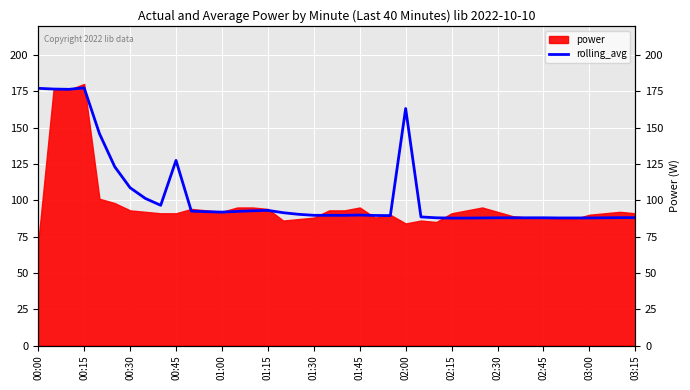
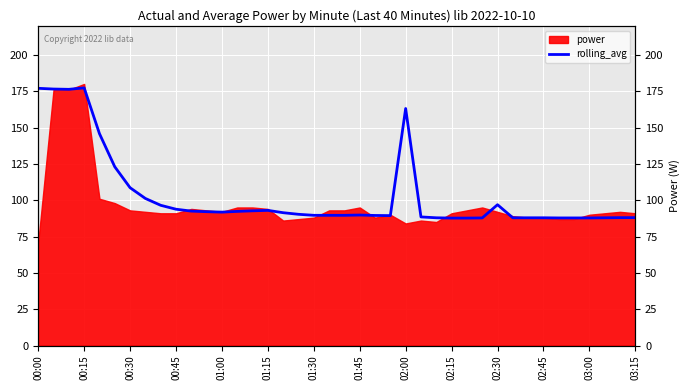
  {
    "rolling_avg": {
      "00:00": 177,
      "00:15": 177,
      "00:30": 109,
-     "00:45": 127,
+     "00:45": 94,
      "01:45": 90,
      "02:00": 163,
      "02:15": 88,
-     "02:30": 88,
+     "02:30": 97,
      "03:00": 88,
      "03:15": 88
    },
    "power": {
      "00:00": 71,
      "00:15": 180,
      "00:30": 93,
      "00:45": 91,
      "01:45": 95,
      "02:00": 84,
      "02:15": 91,
      "02:30": 92,
      "03:00": 90,
      "03:15": 91
    }
  }
